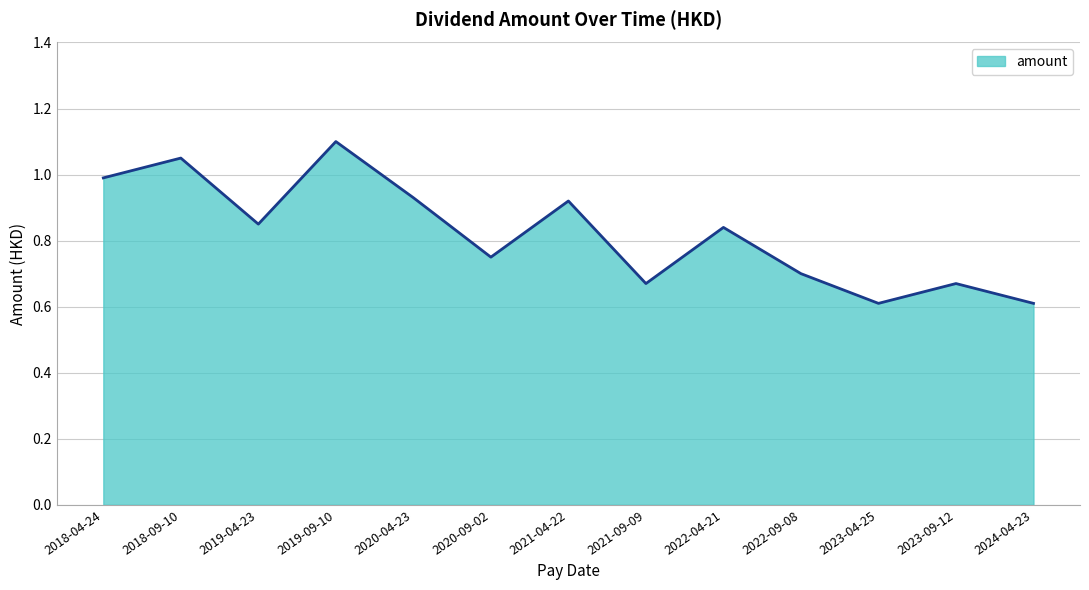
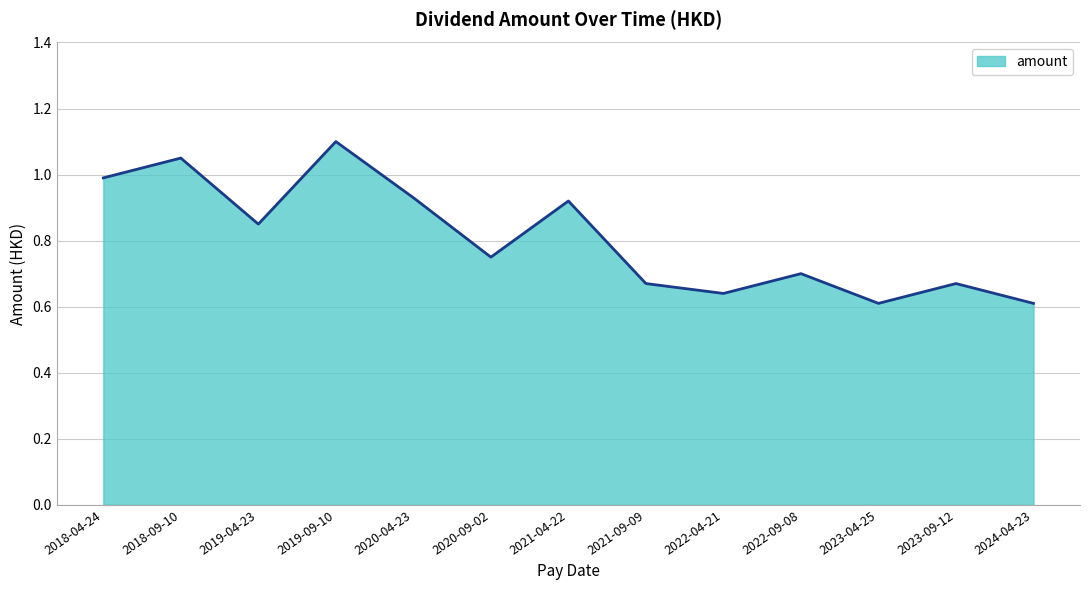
  {
    "2018-04-24": 0.99,
    "2018-09-10": 1.05,
    "2019-04-23": 0.85,
    "2019-09-10": 1.10,
    "2020-04-23": 0.93,
    "2020-09-02": 0.75,
    "2021-04-22": 0.92,
    "2021-09-09": 0.67,
-   "2022-04-21": 0.84,
+   "2022-04-21": 0.64,
    "2022-09-08": 0.70,
    "2023-04-25": 0.61,
    "2023-09-12": 0.67,
    "2024-04-23": 0.61
  }
